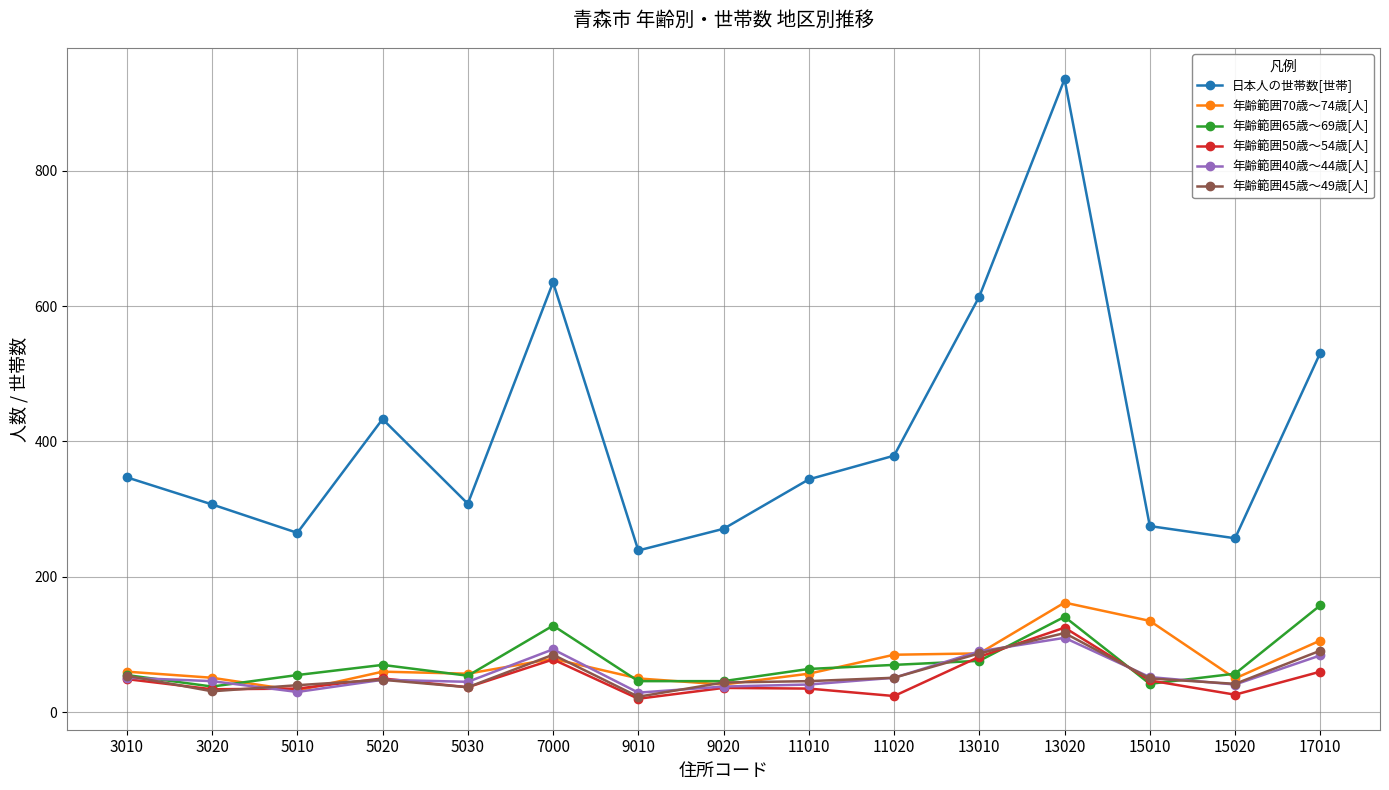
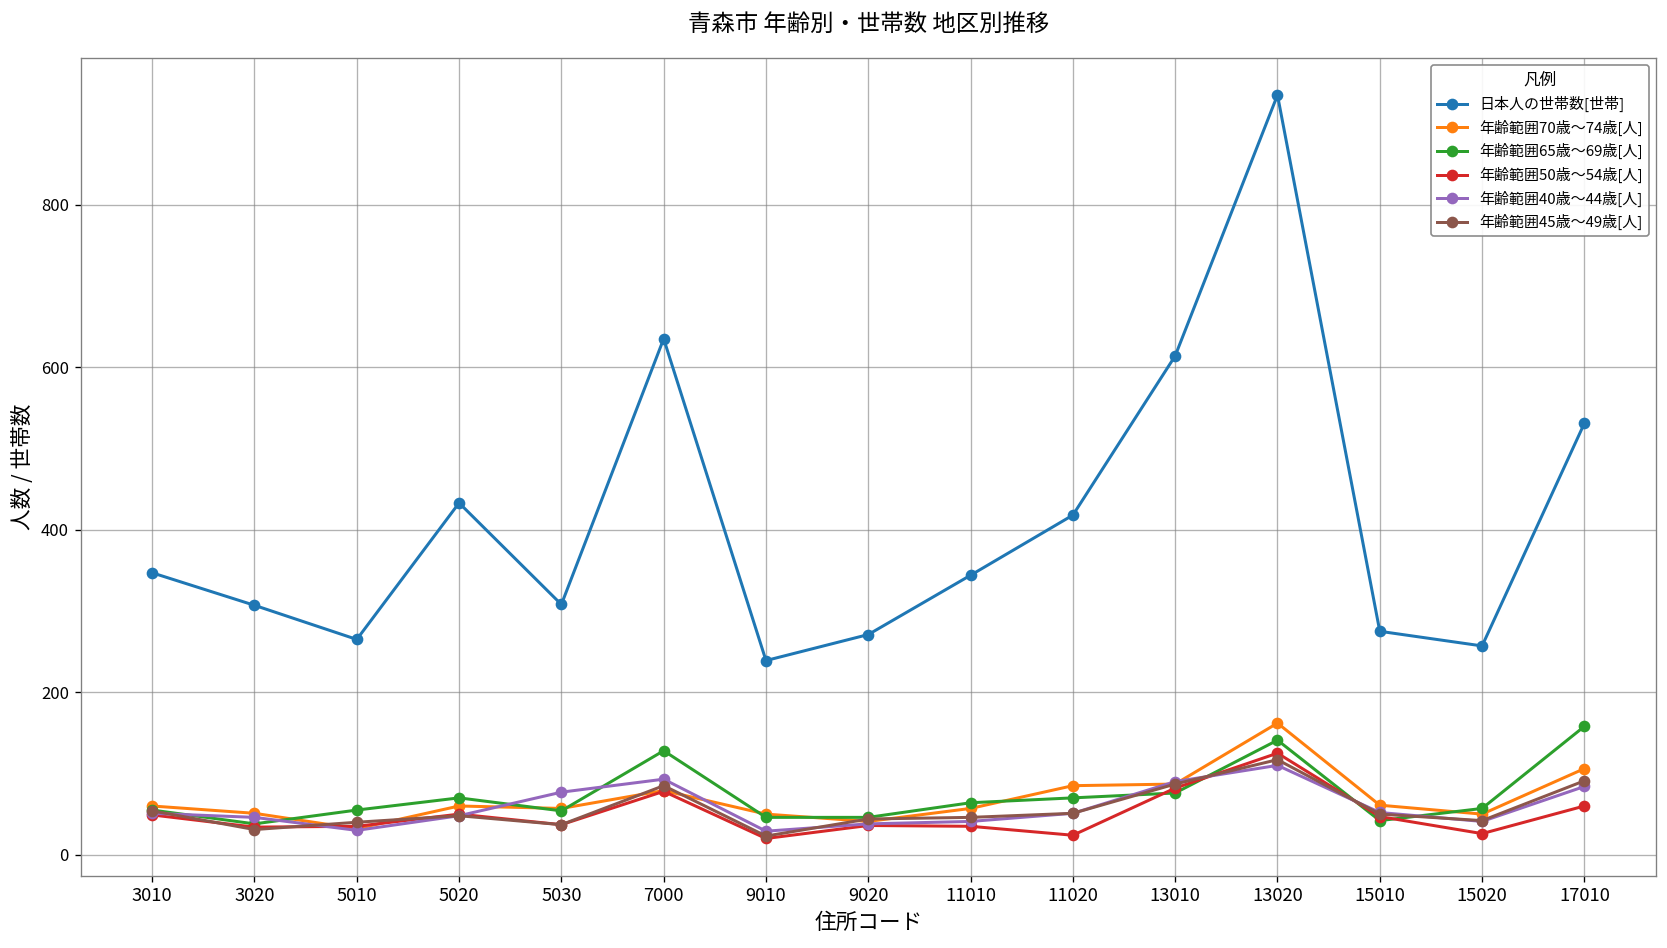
  {
    "日本人の世帯数[世帯]": {
      "3010": 350,
      "3020": 310,
      "5010": 270,
      "5020": 430,
      "5030": 310,
      "7000": 640,
      "9010": 240,
      "9020": 270,
      "11010": 340,
-     "11020": 380,
+     "11020": 420,
      "13010": 610,
      "13020": 940,
      "15010": 280,
      "15020": 260,
      "17010": 530
    },
    "年齢範囲70歳～74歳[人]": {
      "3010": 60,
      "3020": 50,
      "5020": 60,
      "9010": 50,
      "11010": 60,
      "11020": 90,
      "13020": 160,
-     "15010": 140,
+     "15010": 60,
      "15020": 50,
      "17010": 110
    },
    "年齢範囲65歳～69歳[人]": {
      "3020": 40,
      "5010": 60,
      "5020": 70,
      "7000": 130,
      "9010": 50,
      "11010": 60,
      "11020": 70,
      "13010": 80,
      "13020": 140,
      "15010": 40,
      "15020": 60,
      "17010": 160
    },
    "年齢範囲50歳～54歳[人]": {
      "11010": 40,
      "11020": 20,
      "13010": 80,
      "13020": 130,
      "15020": 30,
      "17010": 60
    },
    "年齢範囲40歳～44歳[人]": {
      "3020": 50,
-     "5030": 50,
+     "5030": 80,
      "7000": 90,
      "9010": 30,
      "11010": 40,
      "13020": 110,
      "17010": 80
    },
    "年齢範囲45歳～49歳[人]": {
      "5010": 40,
      "7000": 90,
      "11010": 50,
      "13020": 120,
      "17010": 90
    }
  }
